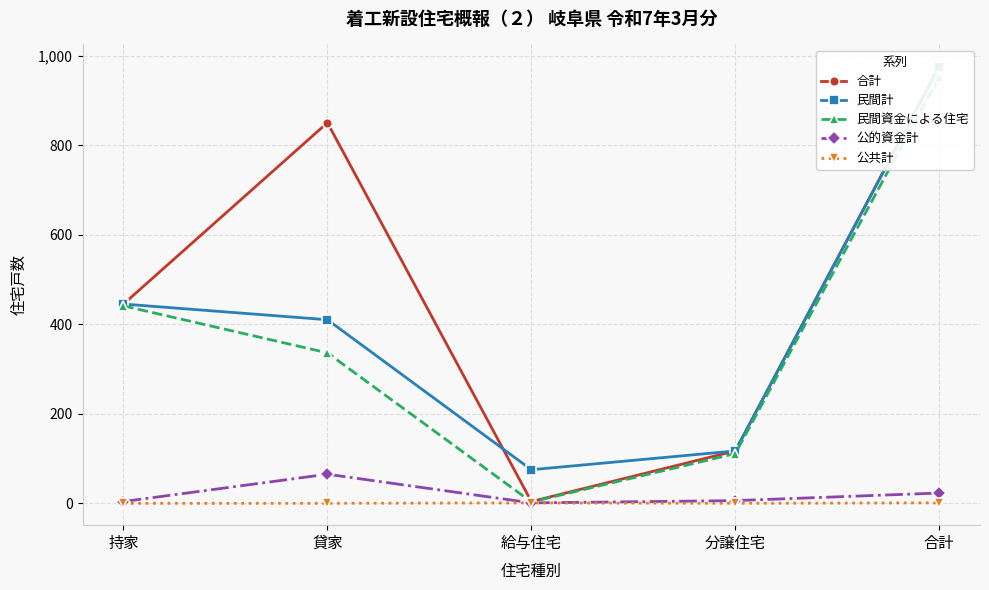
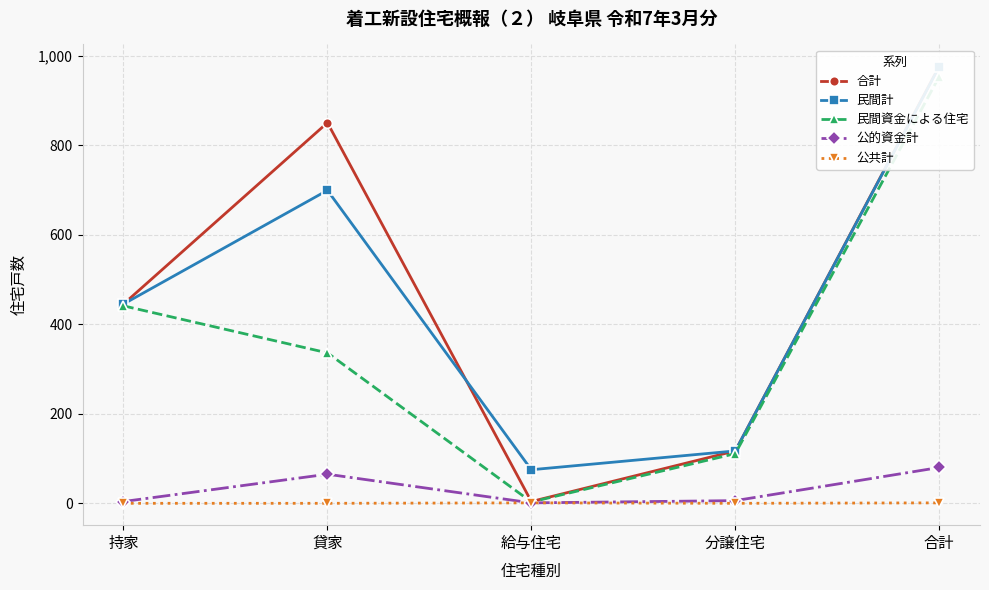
  {
    "合計": {
      "貸家": 850
    },
    "民間計": {
-     "貸家": 410,
+     "貸家": 700,
      "給与住宅": 80
    },
    "民間資金による住宅": {
      "貸家": 340,
      "分譲住宅": 110
    },
    "公的資金計": {
      "貸家": 70,
      "分譲住宅": 10,
-     "合計": 20
+     "合計": 80
    },
    "公共計": {
      "貸家": 0,
      "分譲住宅": 0,
      "合計": 0
    }
  }
